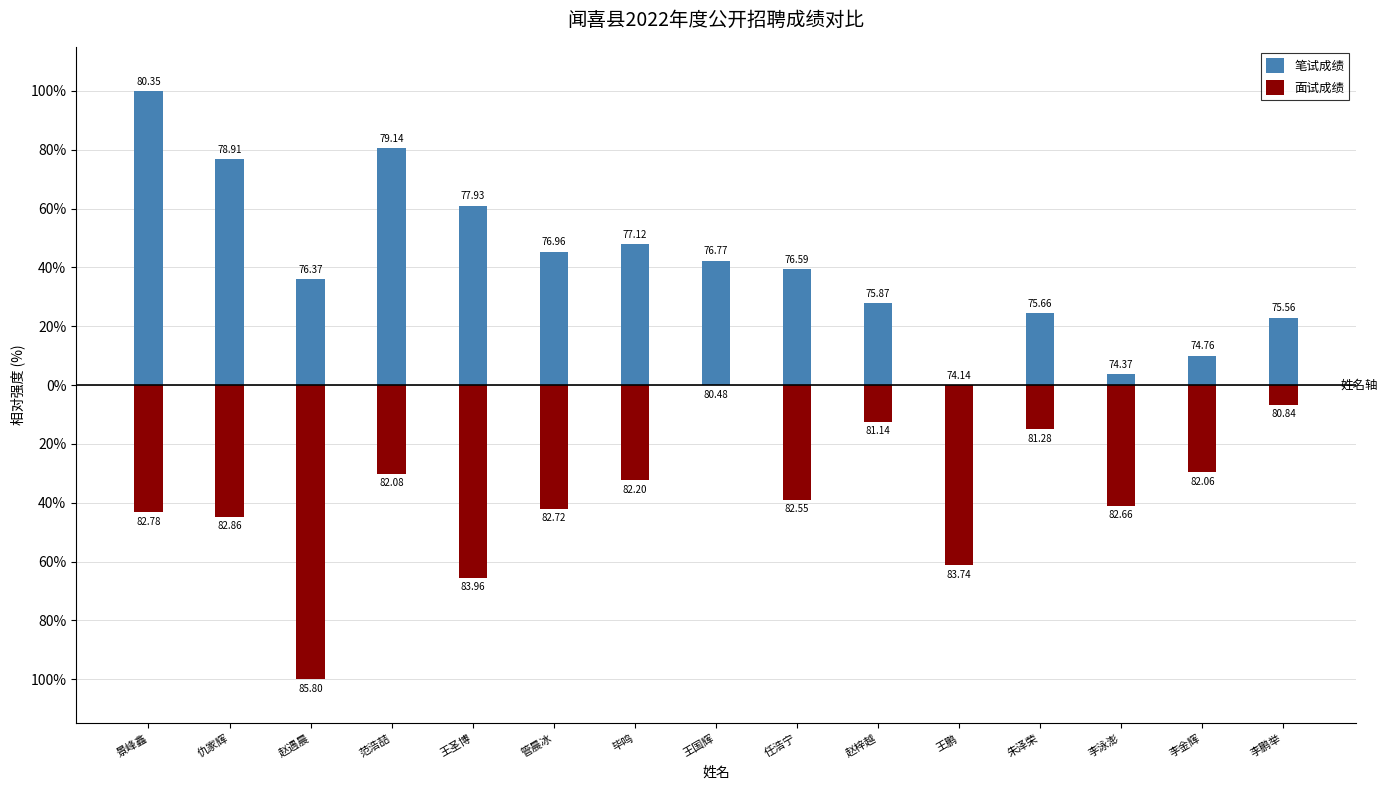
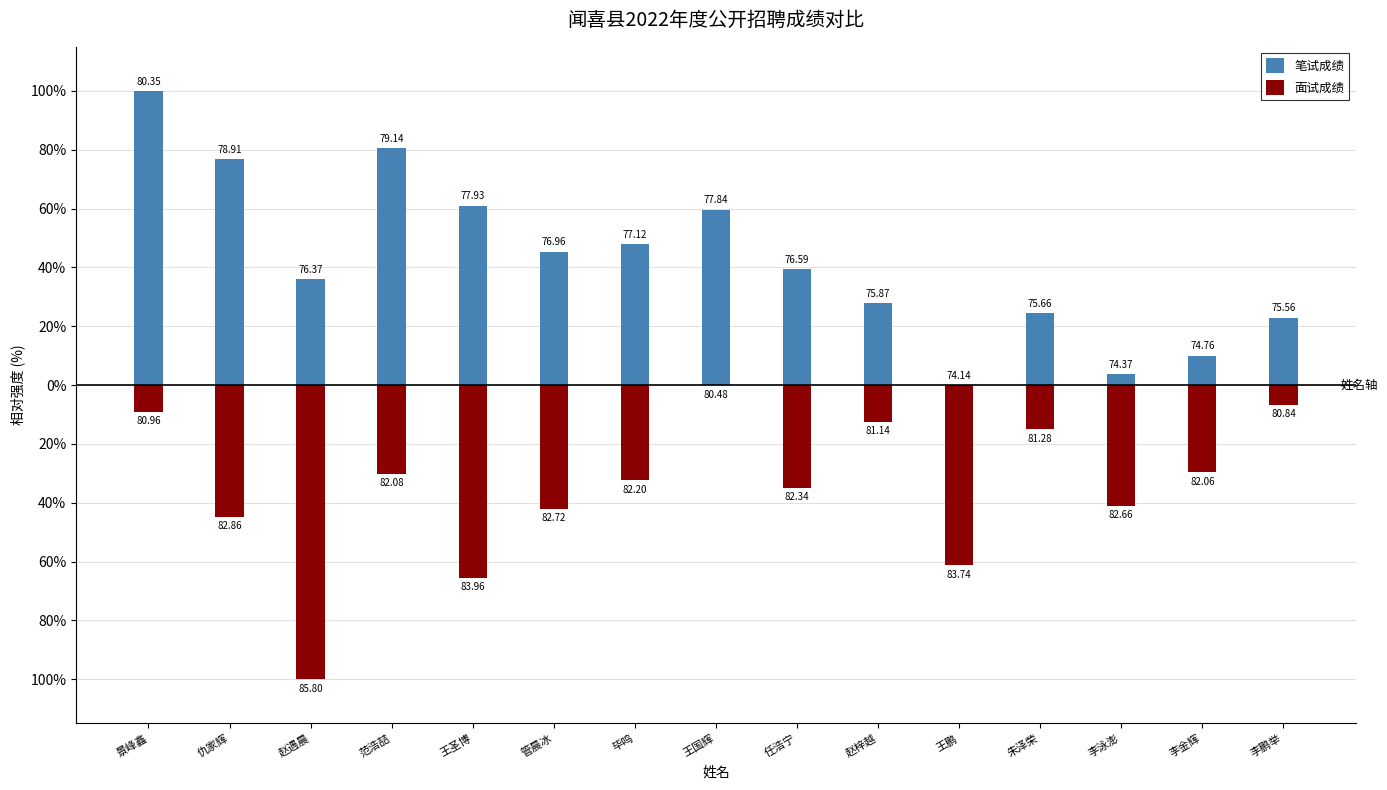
  {
    "笔试成绩": {
-     "王国辉": 76.77
+     "王国辉": 77.84
    },
    "面试成绩": {
-     "景峰鑫": 82.78,
-     "任浩宁": 82.55
+     "景峰鑫": 80.96,
+     "任浩宁": 82.34
    }
  }
